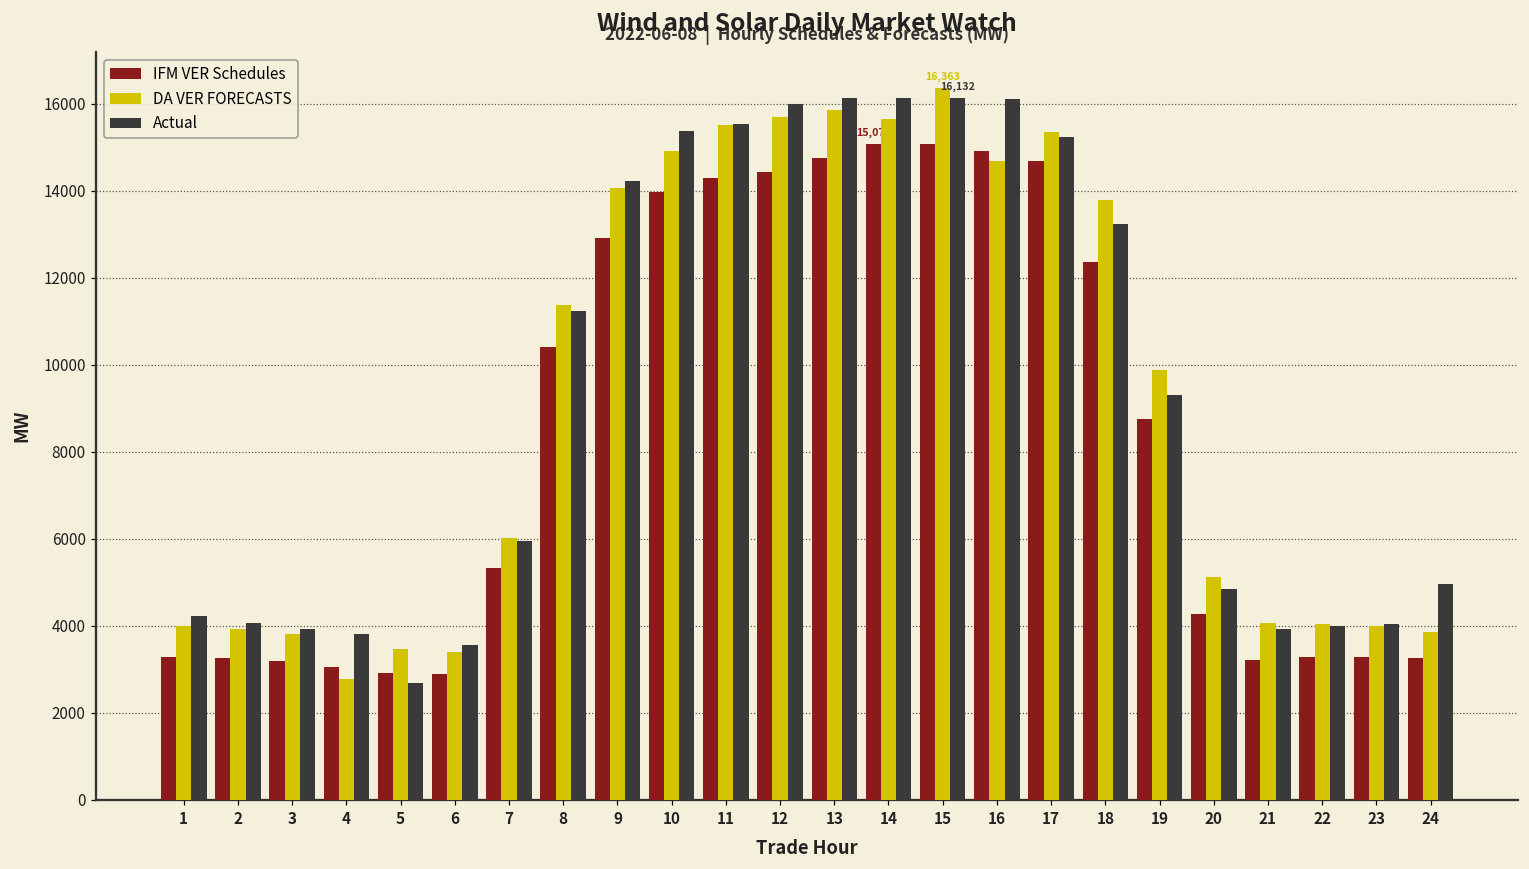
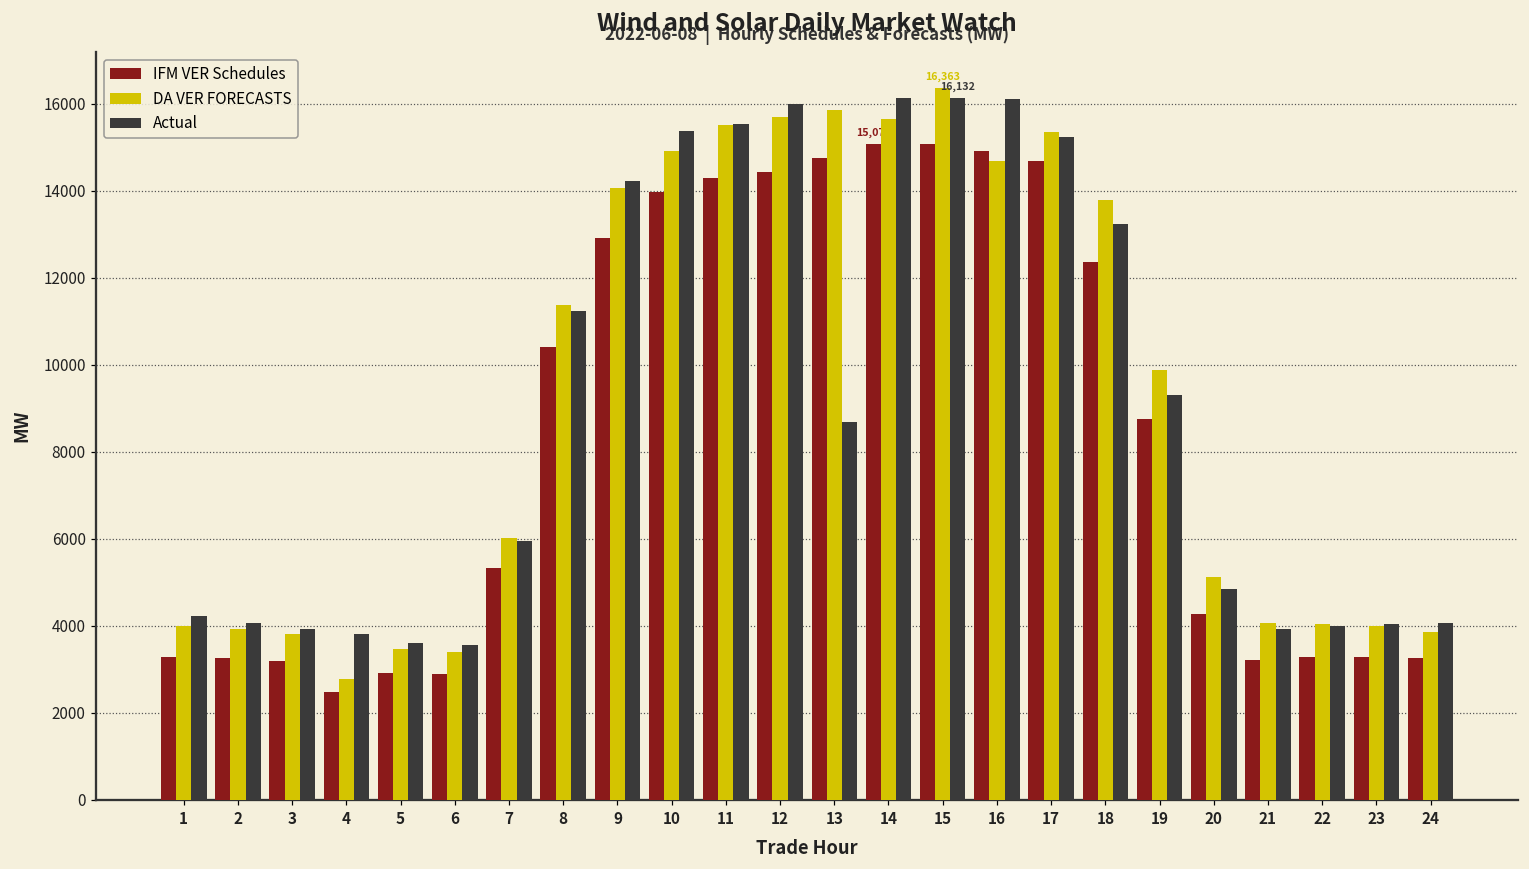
  {
    "IFM VER Schedules": {
      "1": "3300",
      "2": "3300",
      "3": "3200",
-     "4": "3100",
+     "4": "2500",
      "5": "2900",
      "6": "2900",
      "7": "5300",
      "8": "10400",
      "9": "12900",
      "10": "14000",
      "11": "14300",
      "12": "14400",
      "13": "14800",
      "15": "15100",
      "16": "14900",
      "17": "14700",
      "18": "12400",
      "19": "8800",
      "20": "4300",
      "21": "3200",
      "22": "3300",
      "23": "3300",
      "24": "3300"
    },
    "DA VER FORECASTS": {
      "15": "16,363"
    },
    "Actual": {
      "1": "4200",
      "2": "4100",
      "3": "3900",
      "4": "3800",
-     "5": "2700",
+     "5": "3600",
      "6": "3600",
      "7": "6000",
      "8": "11200",
      "9": "14200",
      "10": "15400",
      "11": "15500",
      "12": "16000",
-     "13": "16100",
+     "13": "8700",
      "14": "16100",
      "16": "16100",
      "17": "15200",
      "18": "13200",
      "19": "9300",
      "20": "4900",
      "21": "3900",
      "22": "4000",
      "23": "4000",
-     "24": "5000"
+     "24": "4100"
    }
  }
